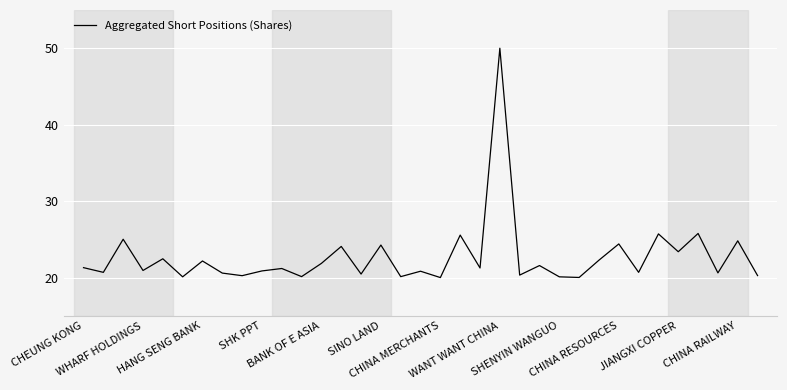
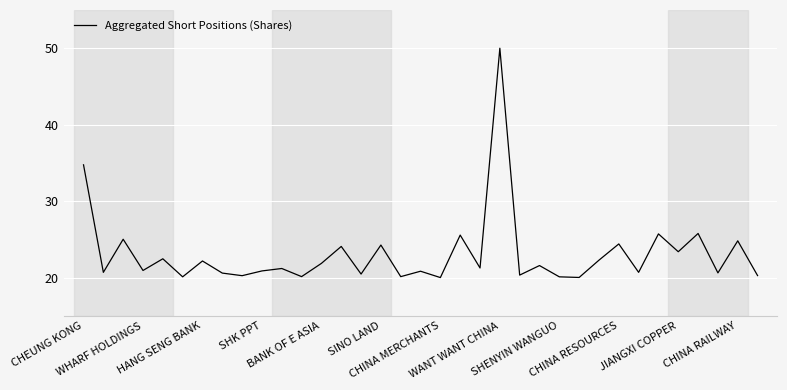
  {
-   "CHEUNG KONG": 21,
+   "CHEUNG KONG": 35,
    "WHARF HOLDINGS": 21,
    "HANG SENG BANK": 22,
    "SHK PPT": 21,
    "BANK OF E ASIA": 22,
    "SINO LAND": 24,
    "CHINA MERCHANTS": 20,
    "WANT WANT CHINA": 50,
    "SHENYIN WANGUO": 20,
    "CHINA RESOURCES": 24,
    "JIANGXI COPPER": 23,
    "CHINA RAILWAY": 25
  }
